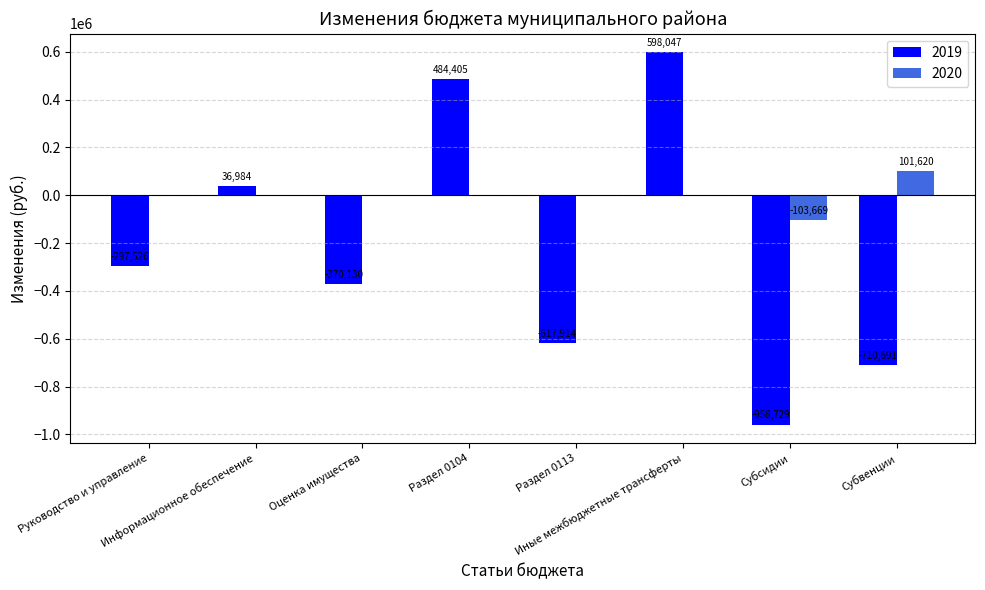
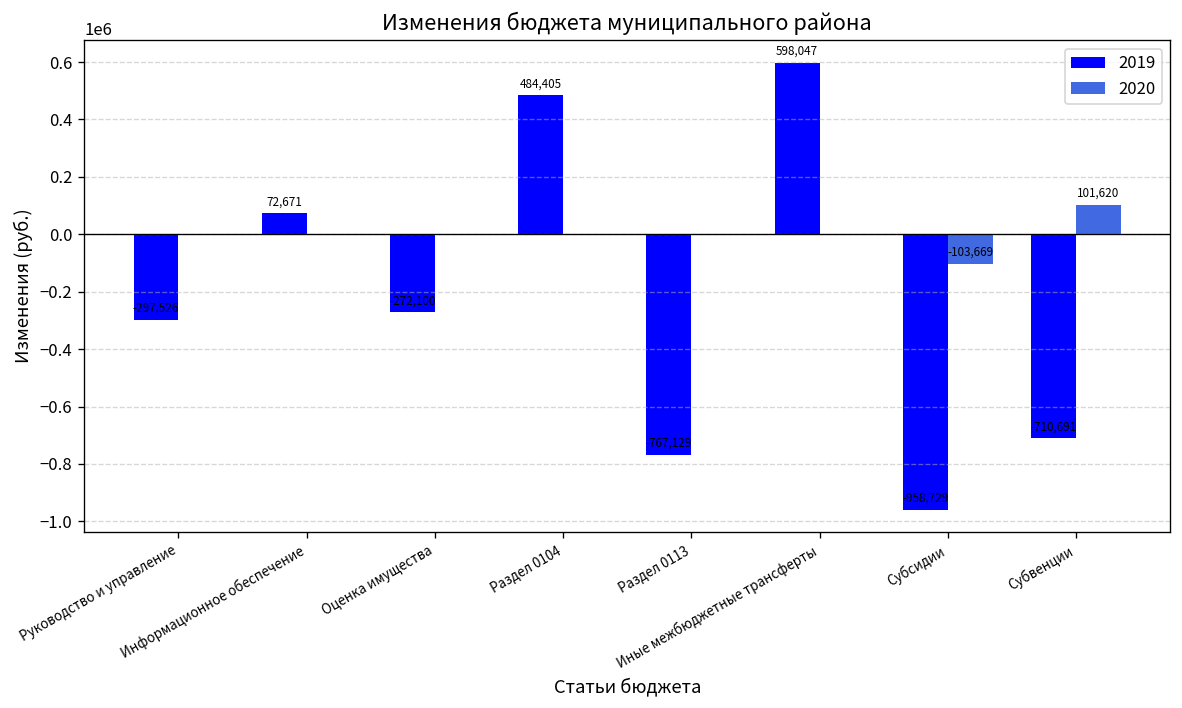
  {
    "2019": {
      "Руководство и управление": "-297,526",
-     "Информационное обеспечение": "36,984",
-     "Оценка имущества": "-370,130",
+     "Информационное обеспечение": "72,671",
+     "Оценка имущества": "-272,100",
      "Раздел 0104": "484,405",
-     "Раздел 0113": "-617,914",
+     "Раздел 0113": "-767,129",
      "Иные межбюджетные трансферты": "598,047",
      "Субсидии": "-958,729",
      "Субвенции": "-710,691"
    },
    "2020": {
      "Субсидии": "-103,669",
      "Субвенции": "101,620"
    }
  }
